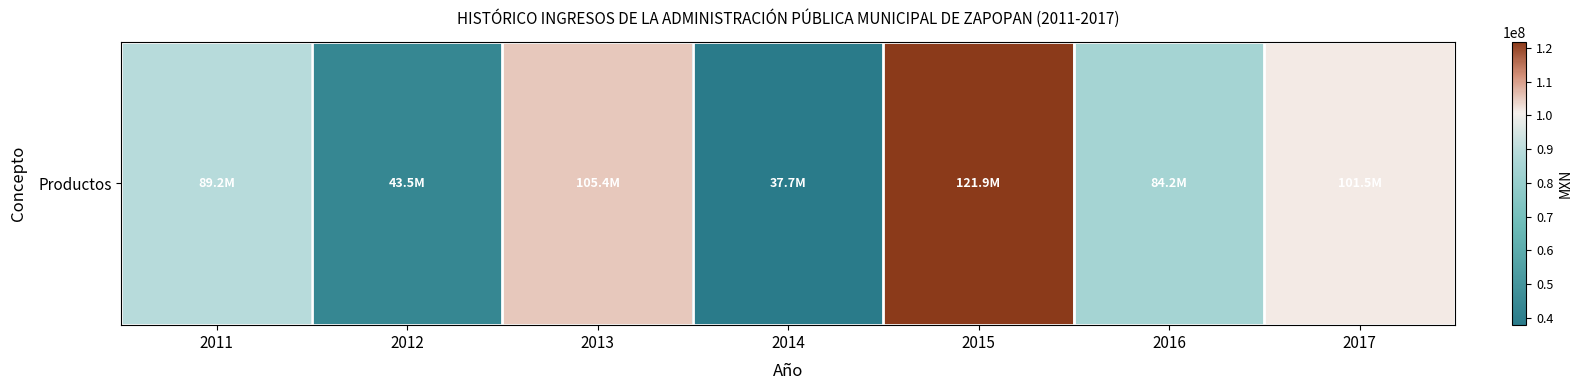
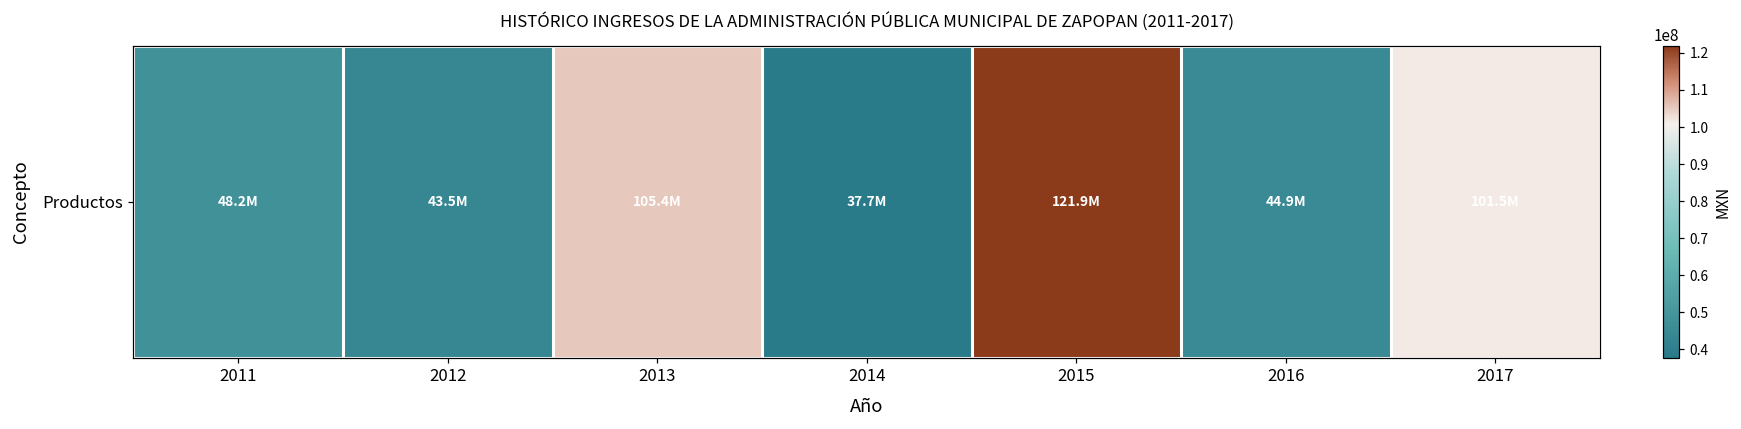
  {
    "Productos": {
-     "2011": "89.2M",
+     "2011": "48.2M",
      "2012": "43.5M",
      "2013": "105.4M",
      "2014": "37.7M",
      "2015": "121.9M",
-     "2016": "84.2M"
+     "2016": "44.9M"
    }
  }
